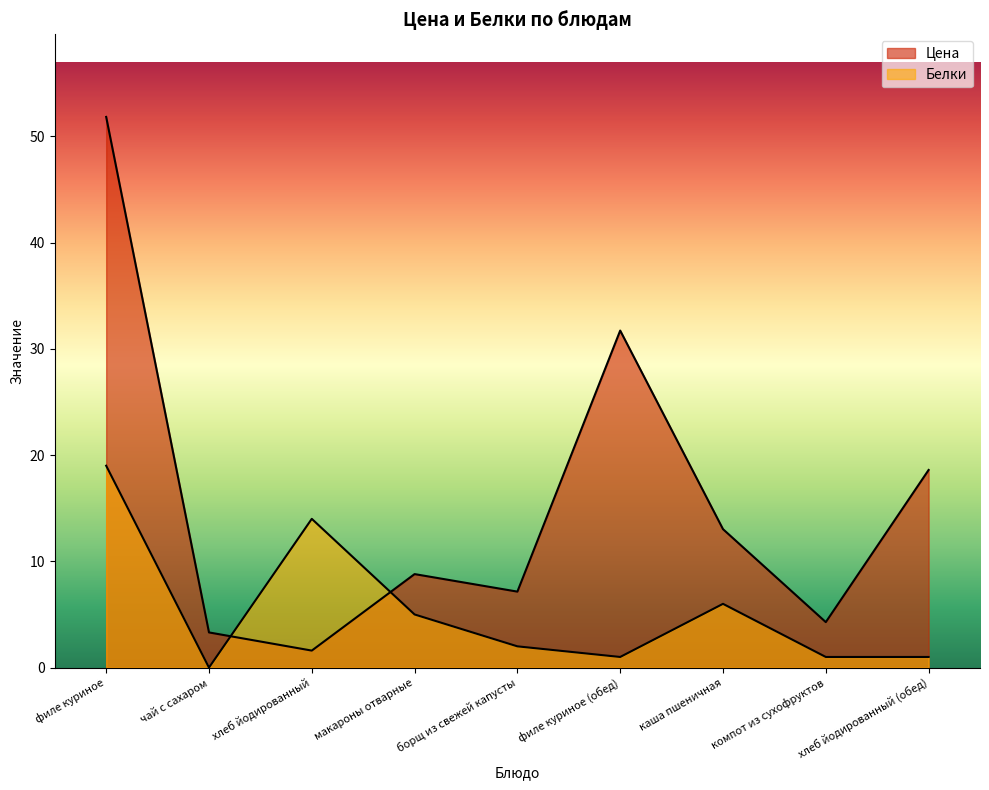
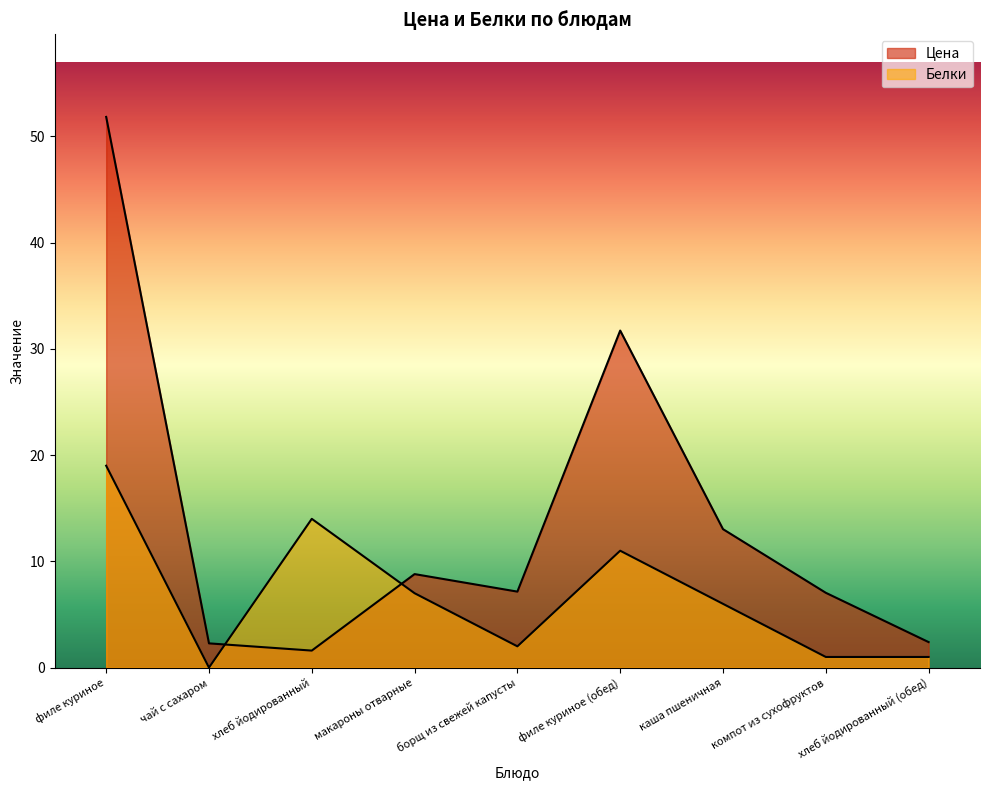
  {
    "Цена": {
      "филе куриное": 51.8,
-     "чай с сахаром": 3.3,
+     "чай с сахаром": 2.3,
      "хлеб йодированный": 1.6,
      "макароны отварные": 8.8,
      "борщ из свежей капусты": 7.2,
      "филе куриное (обед)": 31.7,
      "каша пшеничная": 13.0,
-     "компот из сухофруктов": 4.3,
-     "хлеб йодированный (обед)": 18.6
+     "компот из сухофруктов": 7.0,
+     "хлеб йодированный (обед)": 2.4
    },
    "Белки": {
      "филе куриное": 19,
      "чай с сахаром": 0,
      "хлеб йодированный": 14,
-     "макароны отварные": 5,
+     "макароны отварные": 7,
      "борщ из свежей капусты": 2,
-     "филе куриное (обед)": 1,
+     "филе куриное (обед)": 11,
      "каша пшеничная": 6,
      "компот из сухофруктов": 1,
      "хлеб йодированный (обед)": 1
    }
  }
